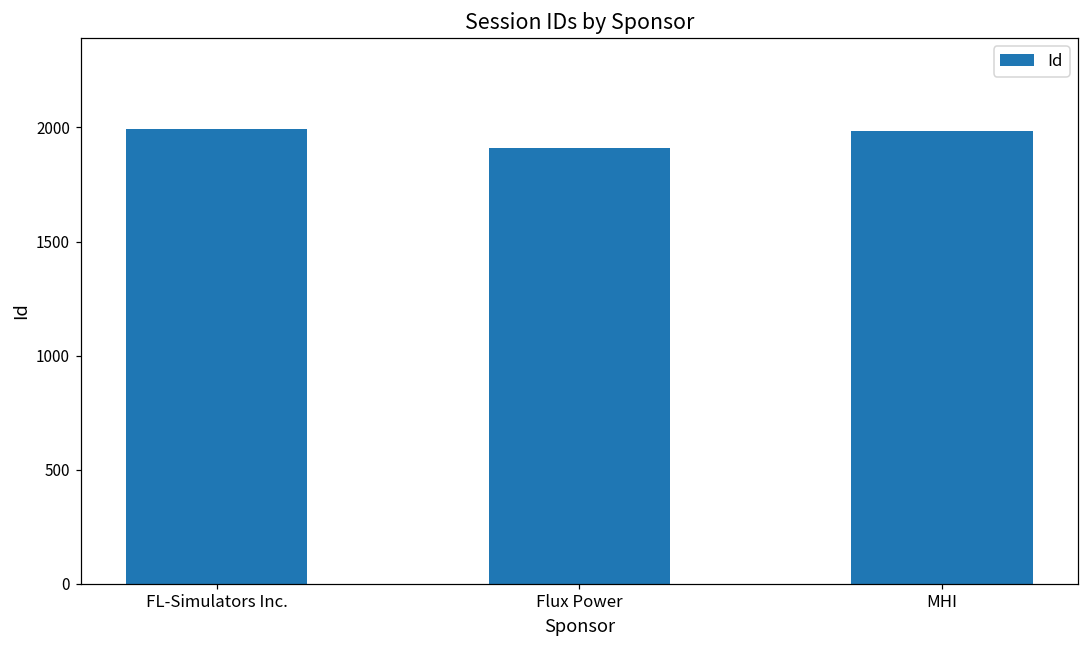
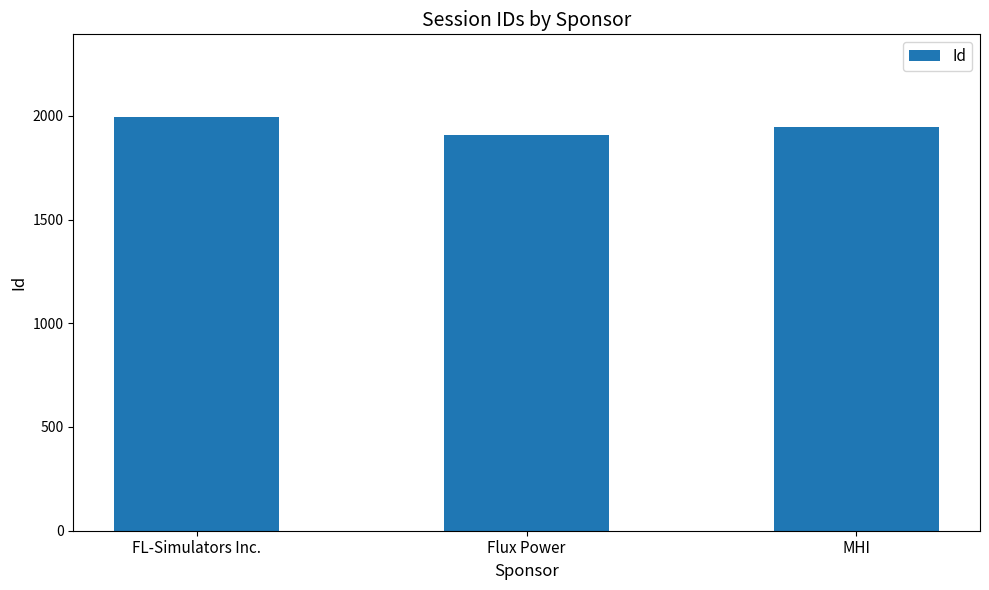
  {
    "FL-Simulators Inc.": 1990,
    "Flux Power": 1910,
-   "MHI": 1990
+   "MHI": 1950
  }
